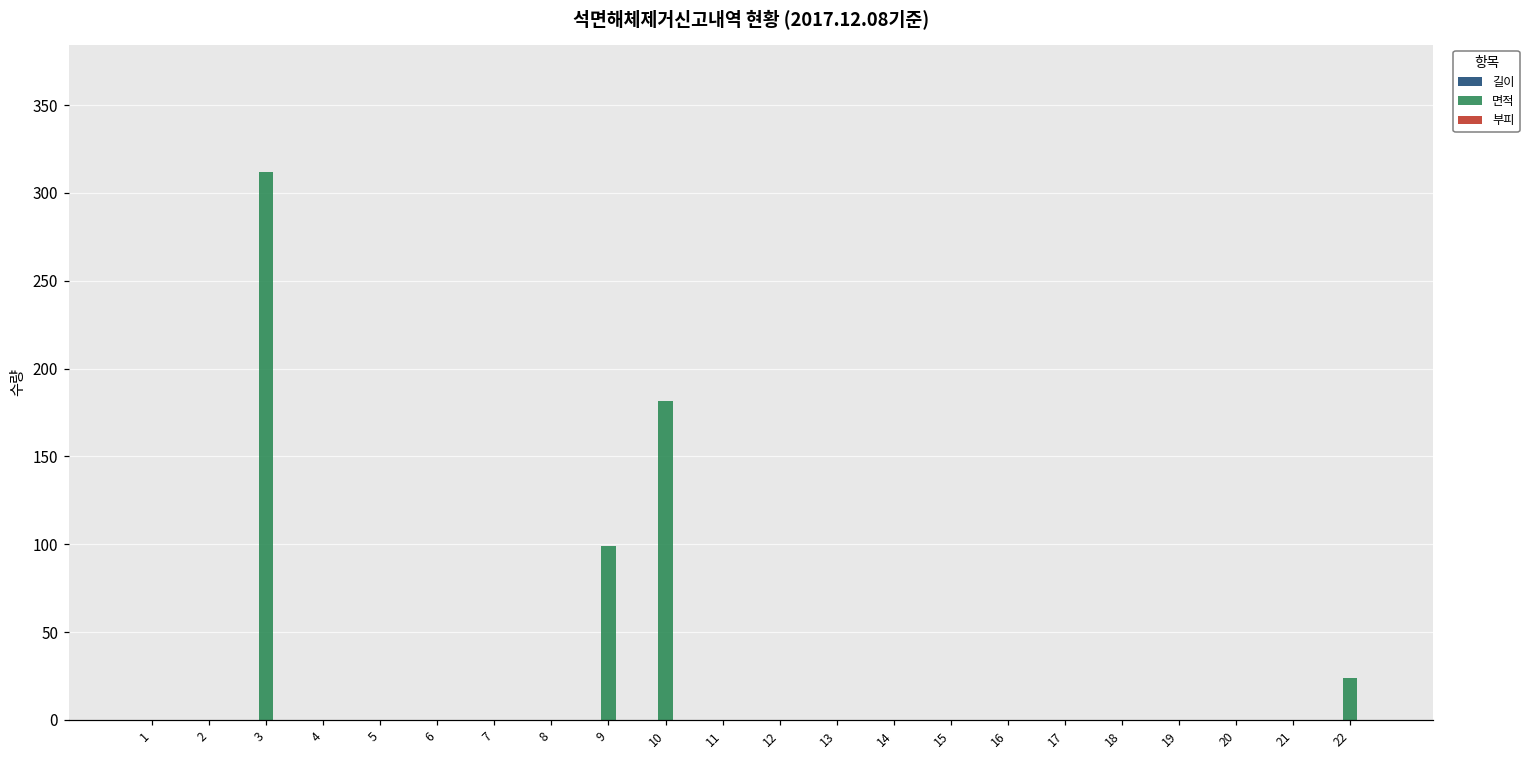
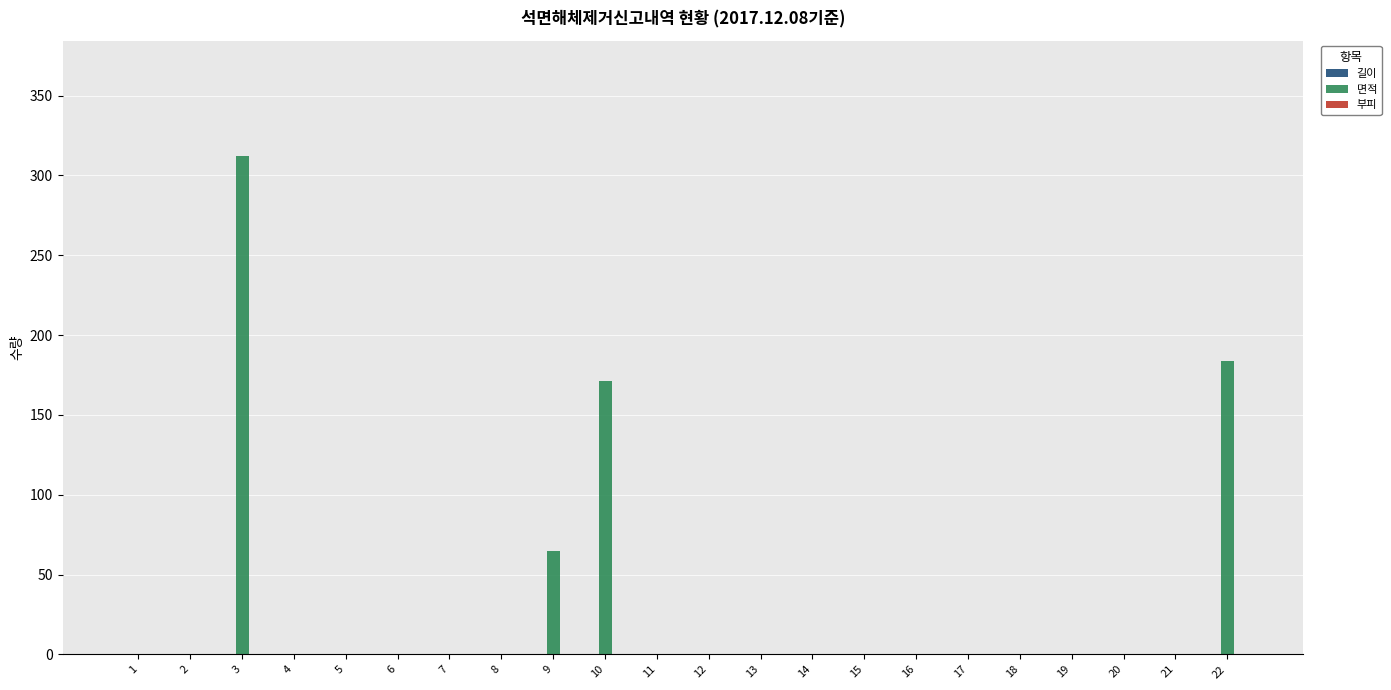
  {
    "길이": {
      "1": 0,
      "2": 0,
      "3": 0,
      "4": 0,
      "5": 0,
      "6": 0,
      "7": 0,
      "8": 0,
      "9": 0,
      "10": 0,
      "11": 0,
      "12": 0,
      "13": 0,
      "14": 0,
      "15": 0,
      "16": 0,
      "17": 0,
      "18": 0,
      "19": 0,
      "20": 0,
      "21": 0,
      "22": 0
    },
    "면적": {
      "1": 0,
      "2": 0,
      "3": 312,
      "4": 0,
      "5": 0,
      "6": 0,
      "7": 0,
      "8": 0,
-     "9": 99,
-     "10": 181,
+     "9": 65,
+     "10": 172,
      "11": 0,
      "12": 0,
      "13": 0,
      "14": 0,
      "15": 0,
      "16": 0,
      "17": 0,
      "18": 0,
      "19": 0,
      "20": 0,
      "21": 0,
-     "22": 24
+     "22": 184
    },
    "부피": {
      "1": 0,
      "2": 0,
      "3": 0,
      "4": 0,
      "5": 0,
      "6": 0,
      "7": 0,
      "8": 0,
      "9": 0,
      "10": 0,
      "11": 0,
      "12": 0,
      "13": 0,
      "14": 0,
      "15": 0,
      "16": 0,
      "17": 0,
      "18": 0,
      "19": 0,
      "20": 0,
      "21": 0,
      "22": 0
    }
  }
